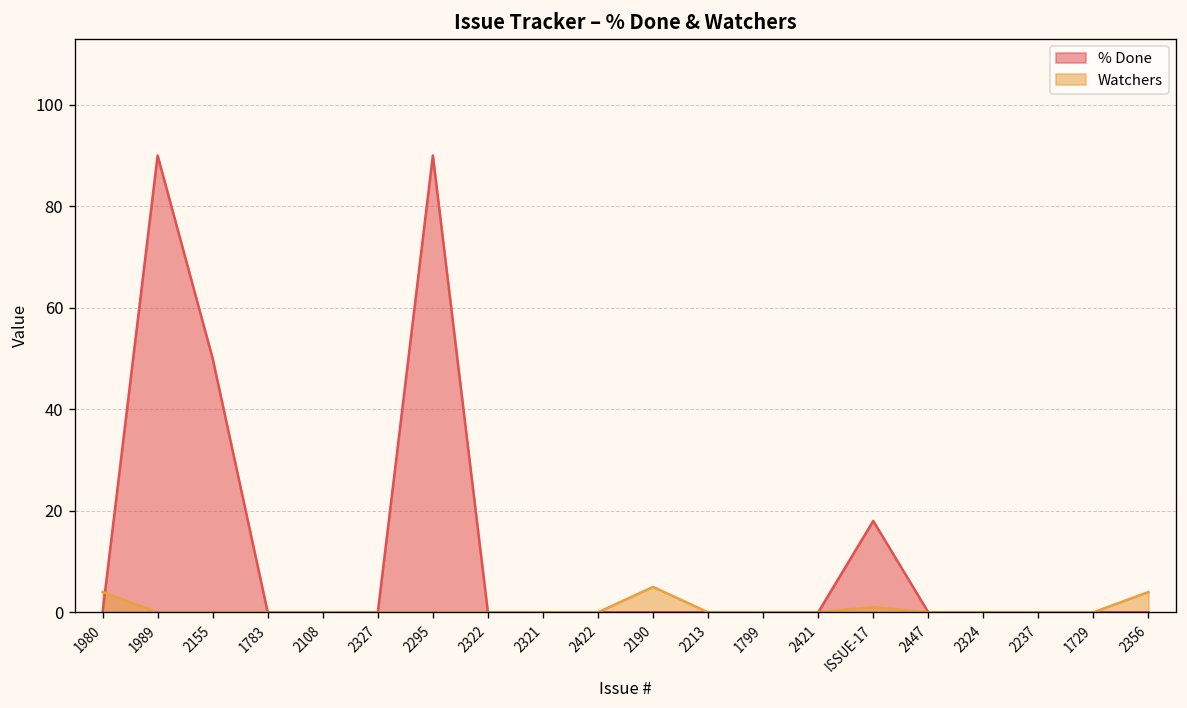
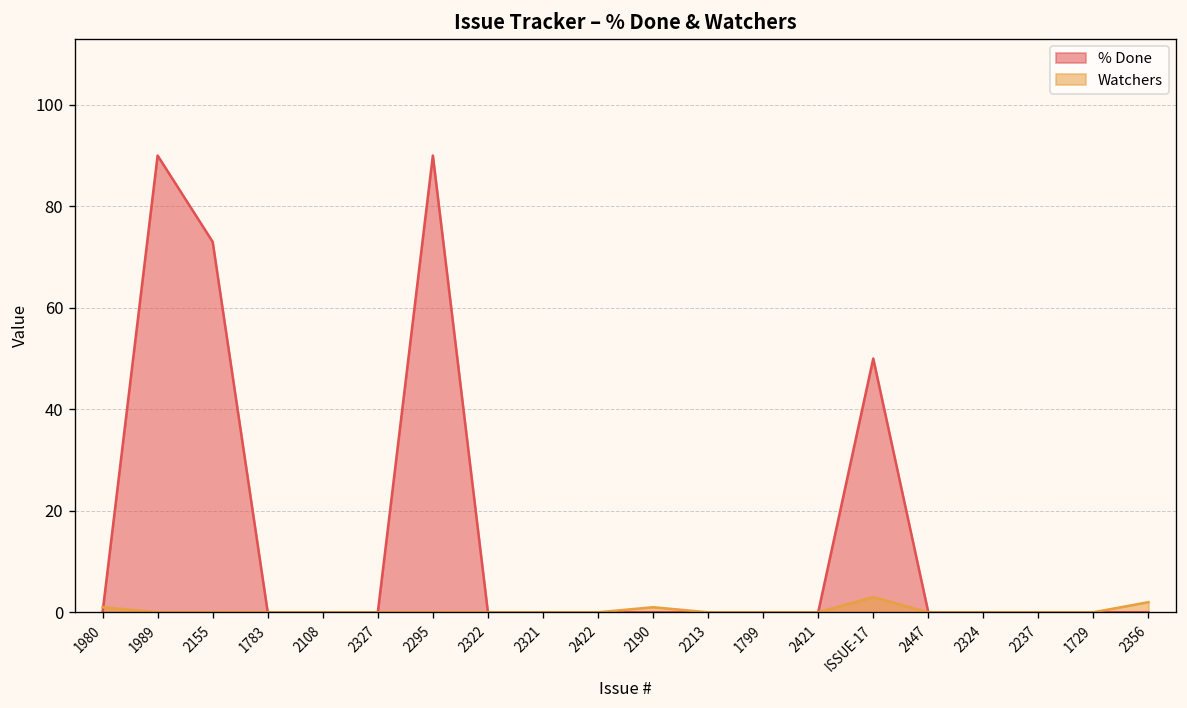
  {
    "% Done": {
      "1980": 0,
      "1989": 90,
-     "2155": 50,
+     "2155": 73,
      "2295": 90,
      "2190": 0,
-     "ISSUE-17": 18,
+     "ISSUE-17": 50,
      "2356": 0
    },
    "Watchers": {
-     "1980": 4,
+     "1980": 1,
      "1989": 0,
      "2155": 0,
      "2295": 0,
-     "2190": 5,
-     "ISSUE-17": 1,
-     "2356": 4
+     "2190": 1,
+     "ISSUE-17": 3,
+     "2356": 2
    }
  }
